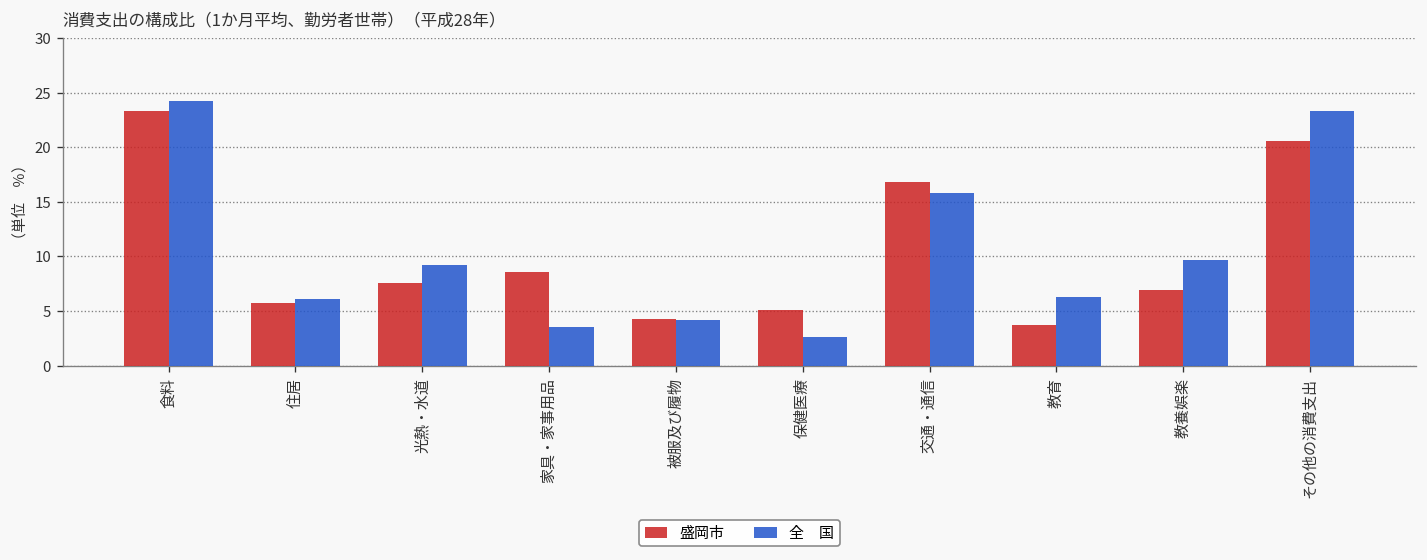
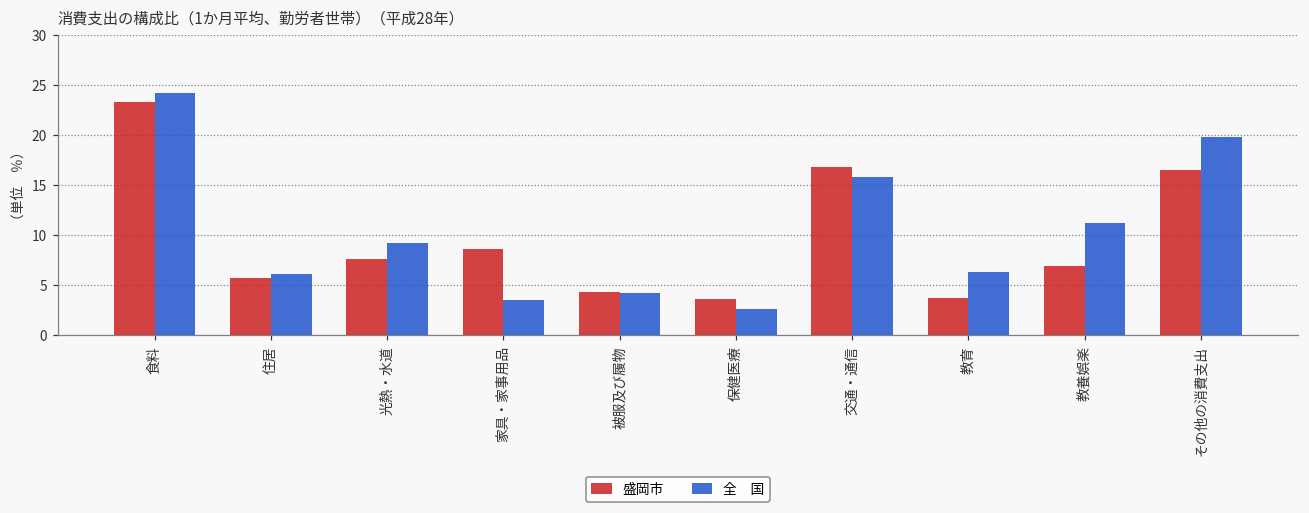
  {
    "盛岡市": {
      "食料": 23,
      "住居": 6,
      "光熱・水道": 8,
      "家具・家事用品": 9,
      "被服及び履物": 4,
-     "保健医療": 5,
+     "保健医療": 4,
      "交通・通信": 17,
      "教育": 4,
      "教養娯楽": 7,
-     "その他の消費支出": 21
+     "その他の消費支出": 17
    },
    "全 国": {
      "食料": 24,
      "住居": 6,
      "光熱・水道": 9,
      "家具・家事用品": 4,
      "被服及び履物": 4,
      "保健医療": 3,
      "交通・通信": 16,
      "教育": 6,
-     "教養娯楽": 10,
-     "その他の消費支出": 23
+     "教養娯楽": 11,
+     "その他の消費支出": 20
    }
  }
